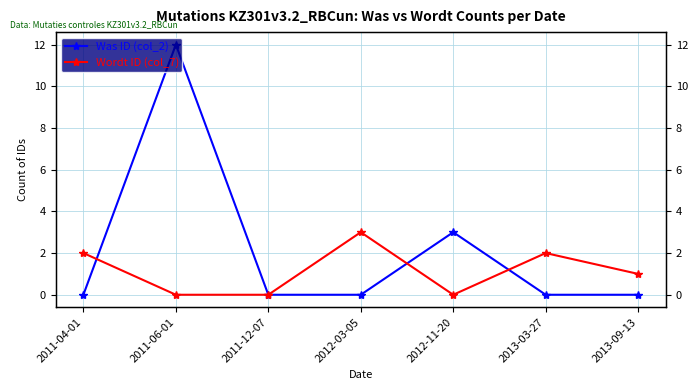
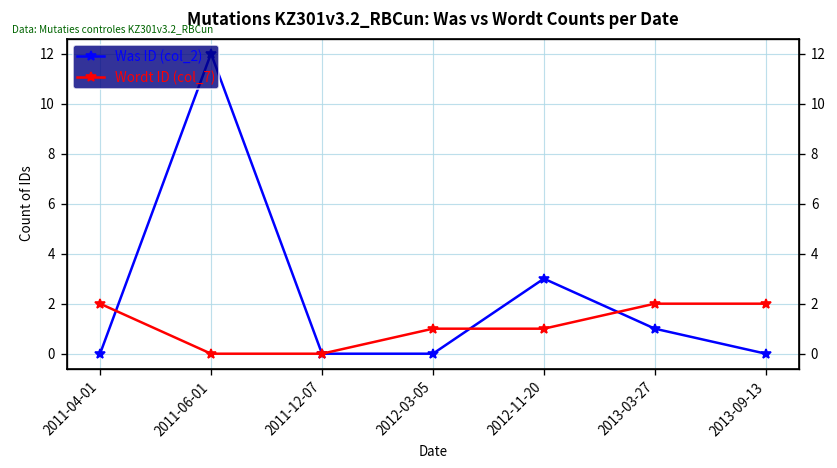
  {
    "Was ID (col_2)": {
      "2011-04-01": 0,
      "2012-03-05": 0,
      "2012-11-20": 3,
-     "2013-03-27": 0,
+     "2013-03-27": 1,
      "2013-09-13": 0
    },
    "Wordt ID (col_7)": {
      "2011-04-01": 2,
      "2011-06-01": 0,
-     "2012-03-05": 3,
-     "2012-11-20": 0,
+     "2012-03-05": 1,
+     "2012-11-20": 1,
      "2013-03-27": 2,
-     "2013-09-13": 1
+     "2013-09-13": 2
    }
  }
